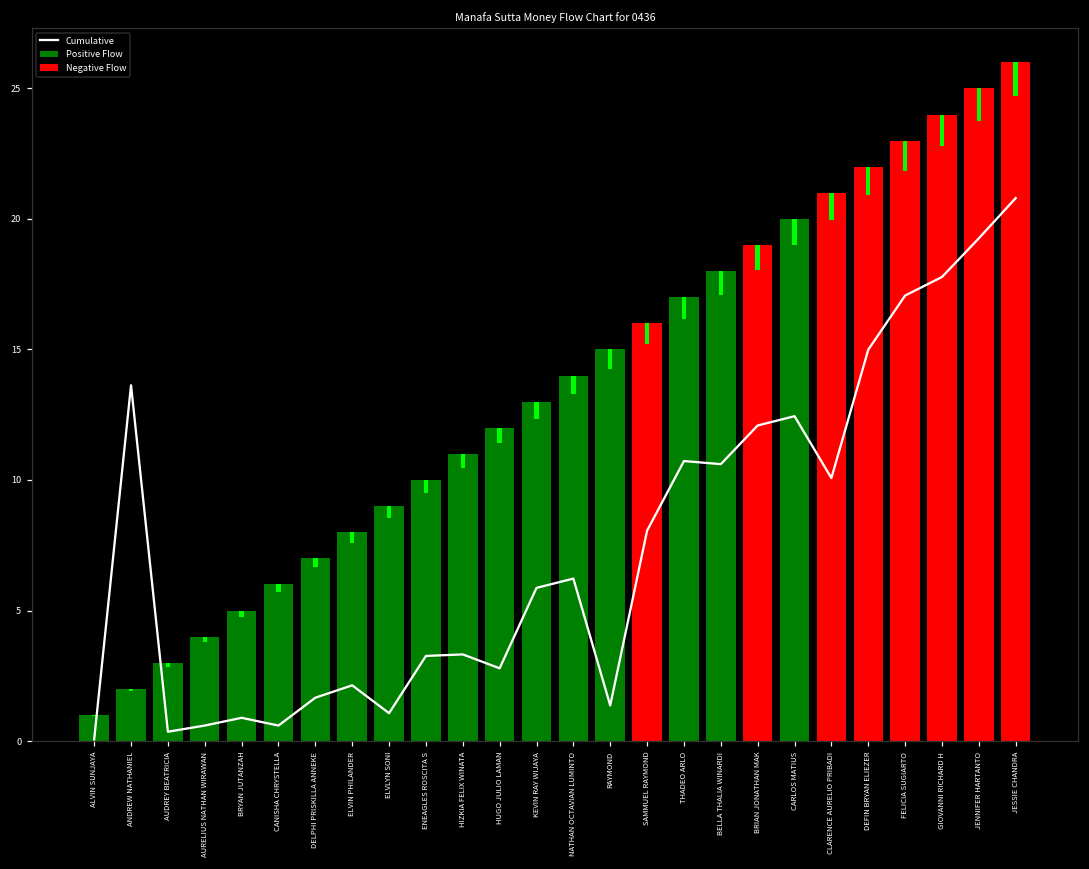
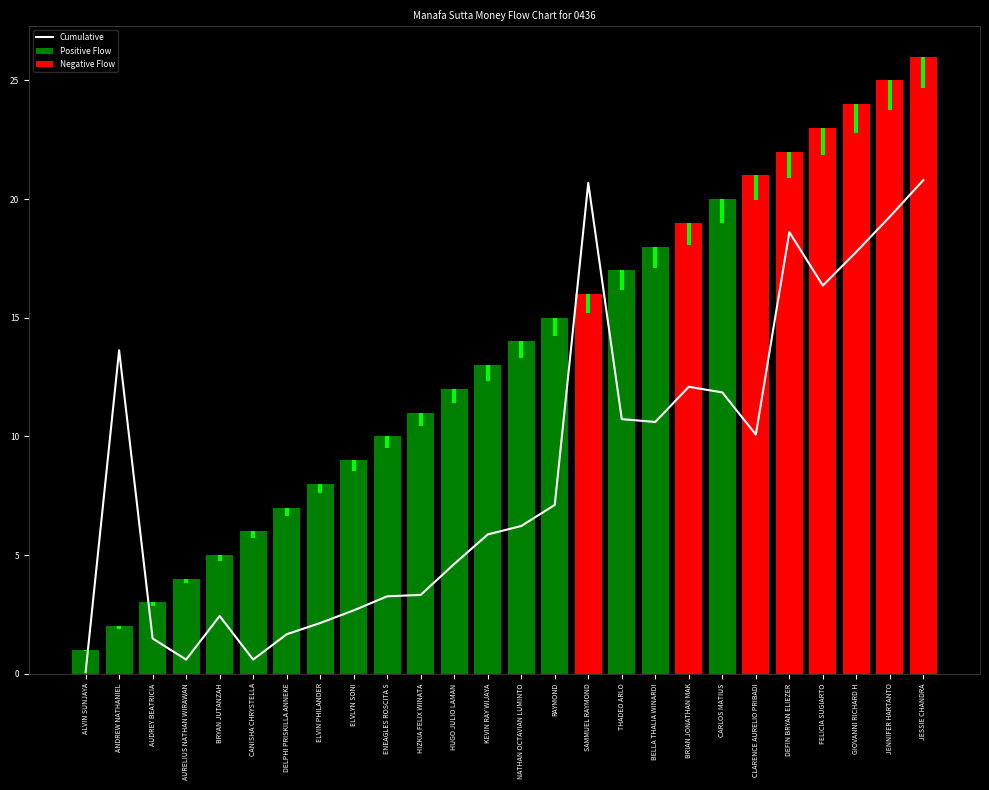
  {
    "Cumulative": {
      "ALVIN SUNJAYA": 0.1,
      "ANDREW NATHANIEL": 13.6,
-     "AUDREY BEATRICIA": 0.4,
+     "AUDREY BEATRICIA": 1.5,
      "AURELIUS NATHAN WIRAWAN": 0.6,
-     "BRYAN JUTANZAH": 0.9,
+     "BRYAN JUTANZAH": 2.4,
      "CANISHA CHRYSTELLA": 0.6,
      "DELPHI PRISKILLA ANNEKE": 1.7,
      "ELVIN PHILANDER": 2.1,
-     "ELVLYN SONI": 1.1,
+     "ELVLYN SONI": 2.7,
      "ENEAGLES ROSCITA S": 3.3,
      "HIZKIA FELIX WINATA": 3.3,
-     "HUGO JULIO LAMAN": 2.8,
+     "HUGO JULIO LAMAN": 4.6,
      "KEVIN RAY WIJAYA": 5.9,
      "NATHAN OCTAVIAN LUMINTO": 6.2,
-     "RAYMOND": 1.4,
-     "SAMMUEL RAYMOND": 8.1,
+     "RAYMOND": 7.1,
+     "SAMMUEL RAYMOND": 20.7,
      "THADEO ARLO": 10.7,
      "BELLA THALIA WINARDI": 10.6,
      "BRIAN JONATHAN MAK": 12.1,
-     "CARLOS MATIUS": 12.4,
+     "CARLOS MATIUS": 11.9,
      "CLARENCE AURELIO PRIBADI": 10.1,
-     "DEFIN BRYAN ELIEZER": 15.0,
-     "FELICIA SUGIARTO": 17.1,
+     "DEFIN BRYAN ELIEZER": 18.6,
+     "FELICIA SUGIARTO": 16.4,
      "GIOVANNI RICHARD H": 17.8,
      "JENNIFER HARTANTO": 19.3,
      "JESSIE CHANDRA": 20.8
    }
  }
